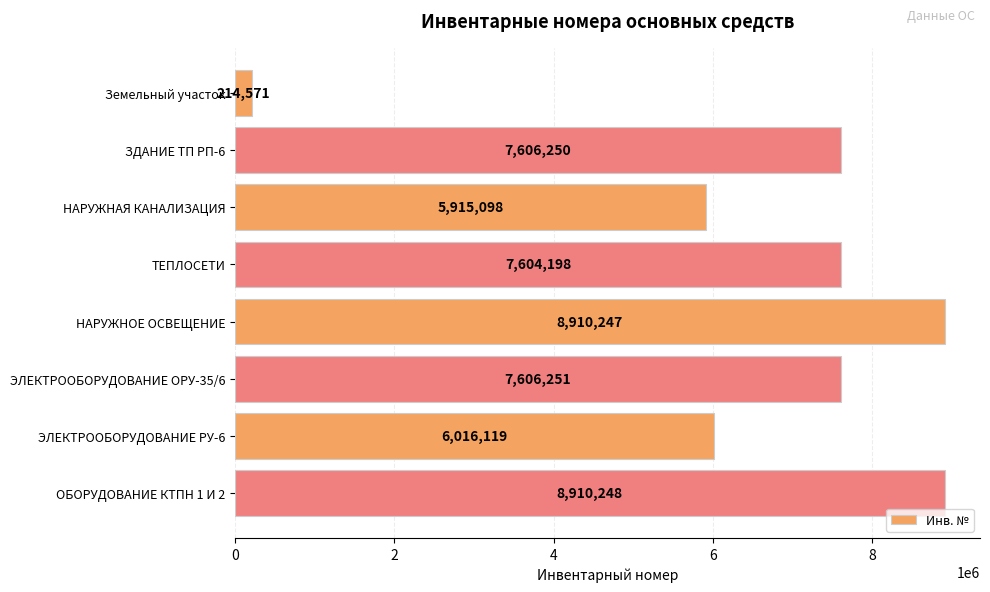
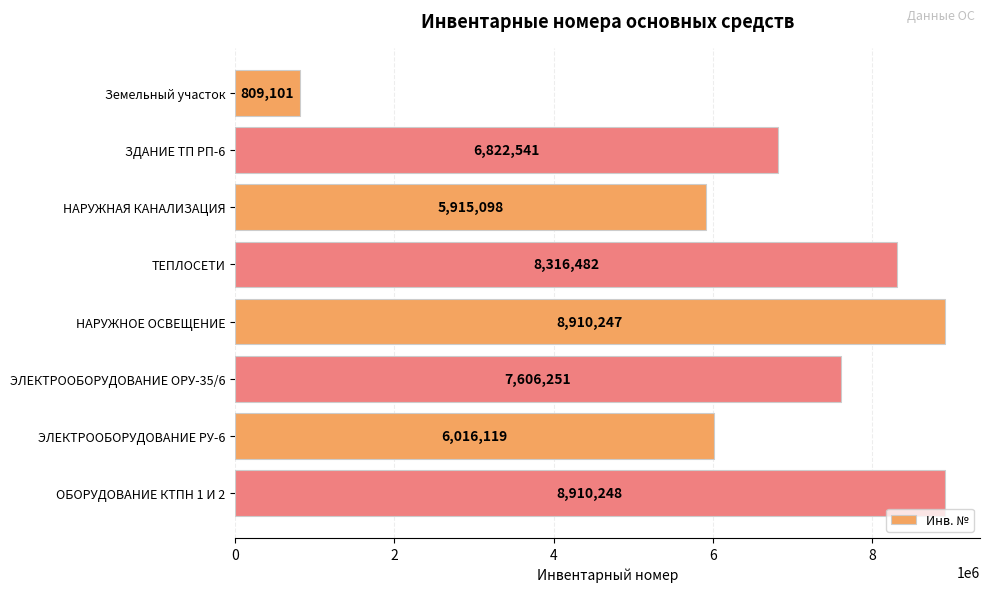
  {
-   "Земельный участок": "214,571",
-   "ЗДАНИЕ ТП РП-6": "7,606,250",
+   "Земельный участок": "809,101",
+   "ЗДАНИЕ ТП РП-6": "6,822,541",
    "НАРУЖНАЯ КАНАЛИЗАЦИЯ": "5,915,098",
-   "ТЕПЛОСЕТИ": "7,604,198",
+   "ТЕПЛОСЕТИ": "8,316,482",
    "НАРУЖНОЕ ОСВЕЩЕНИЕ": "8,910,247",
    "ЭЛЕКТРООБОРУДОВАНИЕ ОРУ-35/6": "7,606,251",
    "ЭЛЕКТРООБОРУДОВАНИЕ РУ-6": "6,016,119",
    "ОБОРУДОВАНИЕ КТПН 1 И 2": "8,910,248"
  }
